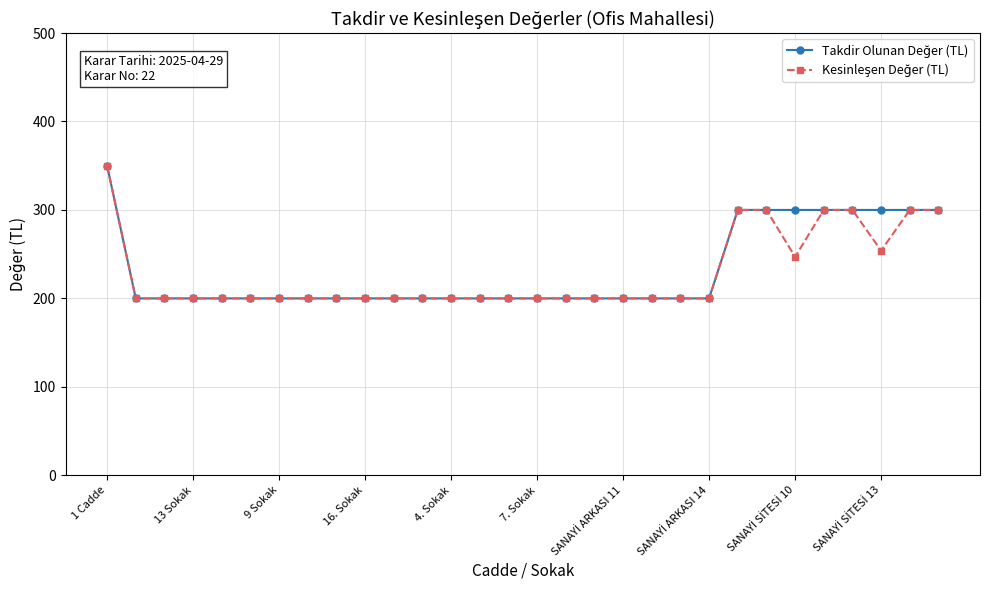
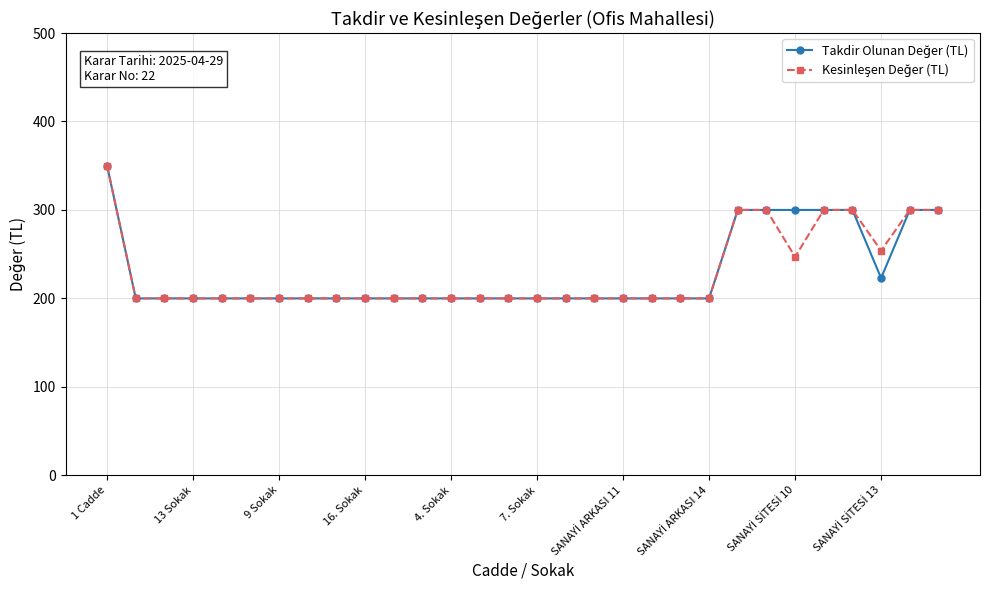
  {
    "Takdir Olunan Değer (TL)": {
      "SANAYİ SİTESİ 10": 300,
-     "SANAYİ SİTESİ 13": 300
+     "SANAYİ SİTESİ 13": 220
    },
    "Kesinleşen Değer (TL)": {
      "SANAYİ SİTESİ 10": 250,
      "SANAYİ SİTESİ 13": 250
    }
  }
